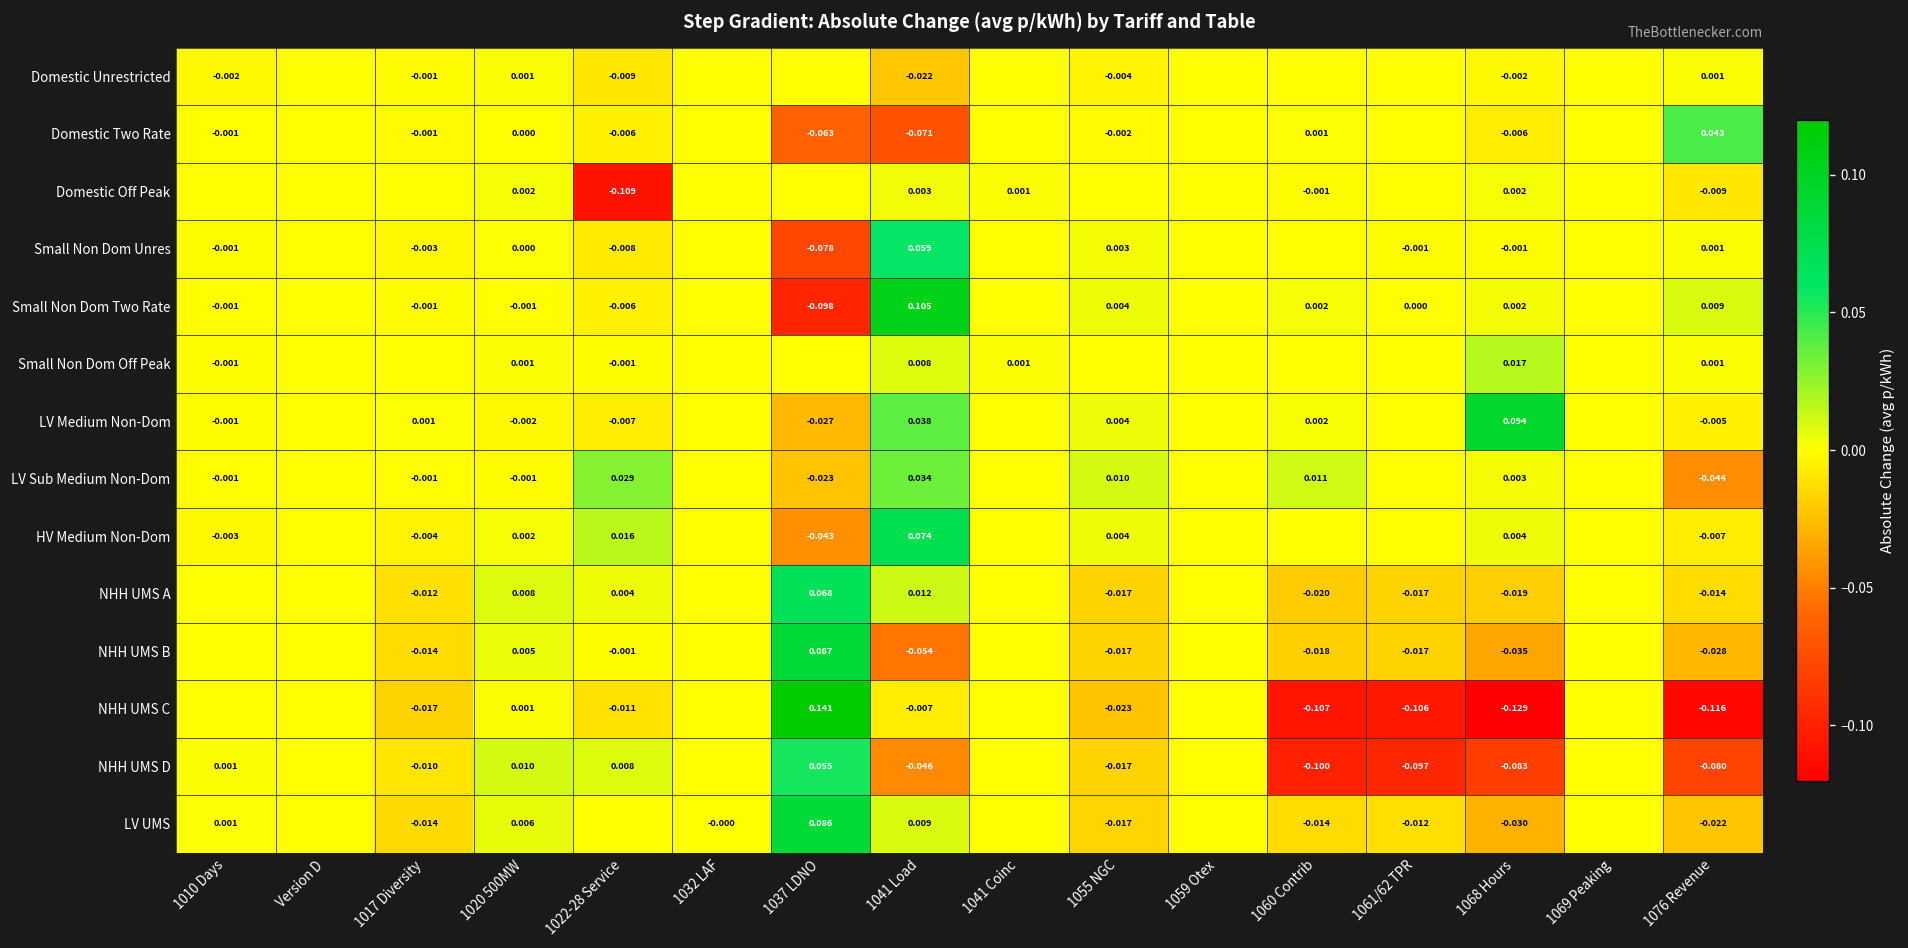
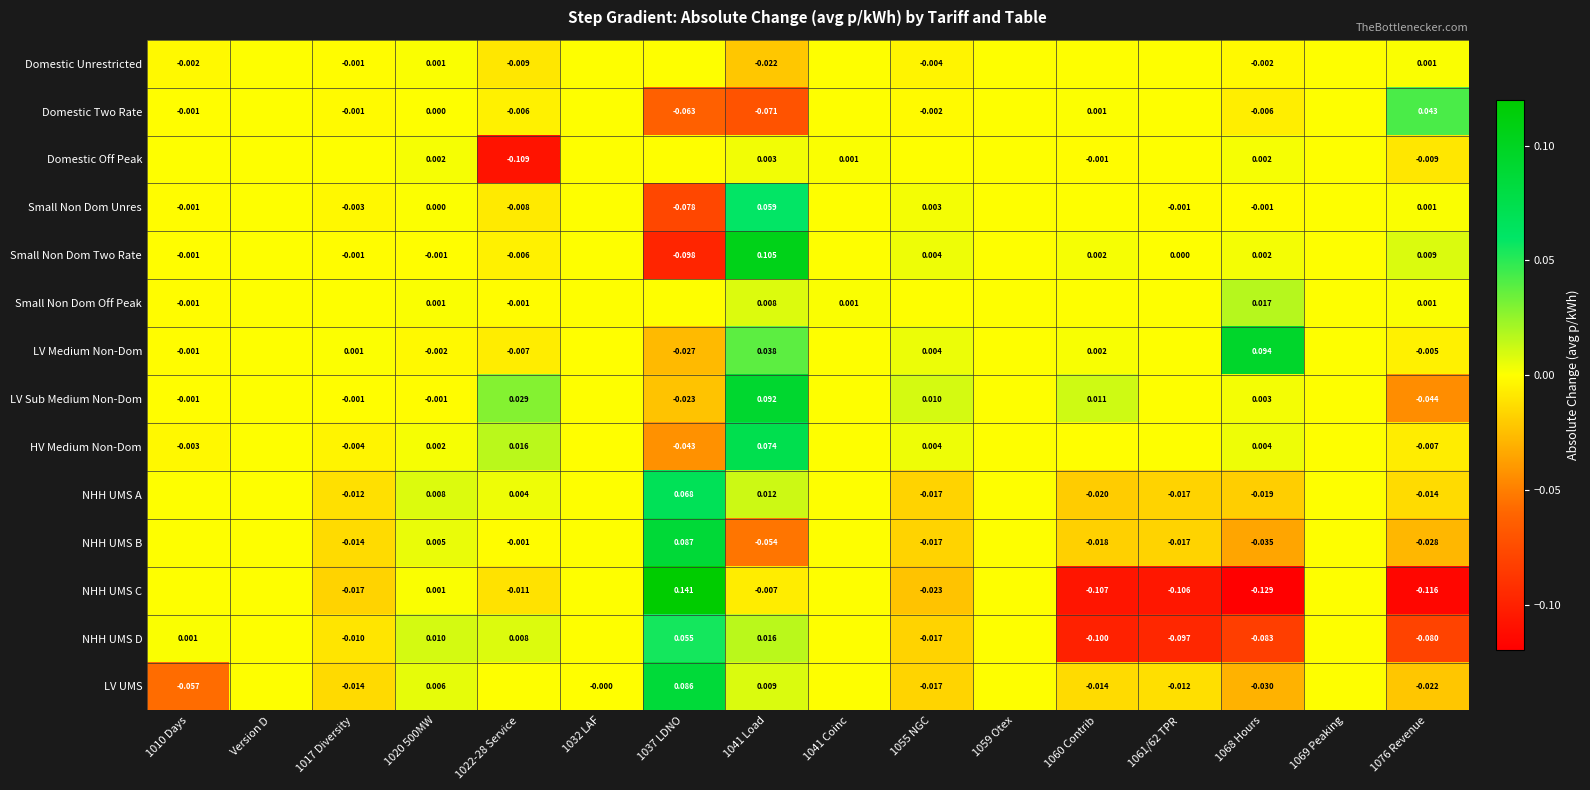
  {
    "Domestic Unrestricted": {
      "1010 Days": -0.002,
      "1017 Diversity": -0.001,
      "1020 500MW": 0.001,
      "1022-28 Service": -0.009,
      "1041 Load": -0.022,
      "1055 NGC": -0.004,
      "1068 Hours": -0.002,
      "1076 Revenue": 0.001
    },
    "Domestic Two Rate": {
      "1010 Days": -0.001,
      "1017 Diversity": -0.001,
      "1020 500MW": 0.000,
      "1022-28 Service": -0.006,
      "1037 LDNO": -0.063,
      "1041 Load": -0.071,
      "1055 NGC": -0.002,
      "1060 Contrib": 0.001,
      "1068 Hours": -0.006,
      "1076 Revenue": 0.043
    },
    "Domestic Off Peak": {
      "1020 500MW": 0.002,
      "1022-28 Service": -0.109,
      "1041 Load": 0.003,
      "1041 Coinc": 0.001,
      "1060 Contrib": -0.001,
      "1068 Hours": 0.002,
      "1076 Revenue": -0.009
    },
    "Small Non Dom Unres": {
      "1010 Days": -0.001,
      "1017 Diversity": -0.003,
      "1020 500MW": 0.000,
      "1022-28 Service": -0.008,
      "1037 LDNO": -0.078,
      "1041 Load": 0.059,
      "1055 NGC": 0.003,
      "1061/62 TPR": -0.001,
      "1068 Hours": -0.001,
      "1076 Revenue": 0.001
    },
    "Small Non Dom Two Rate": {
      "1010 Days": -0.001,
      "1017 Diversity": -0.001,
      "1020 500MW": -0.001,
      "1022-28 Service": -0.006,
      "1037 LDNO": -0.098,
      "1041 Load": 0.105,
      "1055 NGC": 0.004,
      "1060 Contrib": 0.002,
      "1061/62 TPR": 0.000,
      "1068 Hours": 0.002,
      "1076 Revenue": 0.009
    },
    "Small Non Dom Off Peak": {
      "1010 Days": -0.001,
      "1020 500MW": 0.001,
      "1022-28 Service": -0.001,
      "1041 Load": 0.008,
      "1041 Coinc": 0.001,
      "1068 Hours": 0.017,
      "1076 Revenue": 0.001
    },
    "LV Medium Non-Dom": {
      "1010 Days": -0.001,
      "1017 Diversity": 0.001,
      "1020 500MW": -0.002,
      "1022-28 Service": -0.007,
      "1037 LDNO": -0.027,
      "1041 Load": 0.038,
      "1055 NGC": 0.004,
      "1060 Contrib": 0.002,
      "1068 Hours": 0.094,
      "1076 Revenue": -0.005
    },
    "LV Sub Medium Non-Dom": {
      "1010 Days": -0.001,
      "1017 Diversity": -0.001,
      "1020 500MW": -0.001,
      "1022-28 Service": 0.029,
      "1037 LDNO": -0.023,
-     "1041 Load": 0.034,
+     "1041 Load": 0.092,
      "1055 NGC": 0.010,
      "1060 Contrib": 0.011,
      "1068 Hours": 0.003,
      "1076 Revenue": -0.044
    },
    "HV Medium Non-Dom": {
      "1010 Days": -0.003,
      "1017 Diversity": -0.004,
      "1020 500MW": 0.002,
      "1022-28 Service": 0.016,
      "1037 LDNO": -0.043,
      "1041 Load": 0.074,
      "1055 NGC": 0.004,
      "1068 Hours": 0.004,
      "1076 Revenue": -0.007
    },
    "NHH UMS A": {
      "1017 Diversity": -0.012,
      "1020 500MW": 0.008,
      "1022-28 Service": 0.004,
      "1037 LDNO": 0.068,
      "1041 Load": 0.012,
      "1055 NGC": -0.017,
      "1060 Contrib": -0.020,
      "1061/62 TPR": -0.017,
      "1068 Hours": -0.019,
      "1076 Revenue": -0.014
    },
    "NHH UMS B": {
      "1017 Diversity": -0.014,
      "1020 500MW": 0.005,
      "1022-28 Service": -0.001,
      "1037 LDNO": 0.087,
      "1041 Load": -0.054,
      "1055 NGC": -0.017,
      "1060 Contrib": -0.018,
      "1061/62 TPR": -0.017,
      "1068 Hours": -0.035,
      "1076 Revenue": -0.028
    },
    "NHH UMS C": {
      "1017 Diversity": -0.017,
      "1020 500MW": 0.001,
      "1022-28 Service": -0.011,
      "1037 LDNO": 0.141,
      "1041 Load": -0.007,
      "1055 NGC": -0.023,
      "1060 Contrib": -0.107,
      "1061/62 TPR": -0.106,
      "1068 Hours": -0.129,
      "1076 Revenue": -0.116
    },
    "NHH UMS D": {
      "1010 Days": 0.001,
      "1017 Diversity": -0.010,
      "1020 500MW": 0.010,
      "1022-28 Service": 0.008,
      "1037 LDNO": 0.055,
-     "1041 Load": -0.046,
+     "1041 Load": 0.016,
      "1055 NGC": -0.017,
      "1060 Contrib": -0.100,
      "1061/62 TPR": -0.097,
      "1068 Hours": -0.083,
      "1076 Revenue": -0.080
    },
    "LV UMS": {
-     "1010 Days": 0.001,
+     "1010 Days": -0.057,
      "1017 Diversity": -0.014,
      "1020 500MW": 0.006,
      "1032 LAF": -0.000,
      "1037 LDNO": 0.086,
      "1041 Load": 0.009,
      "1055 NGC": -0.017,
      "1060 Contrib": -0.014,
      "1061/62 TPR": -0.012,
      "1068 Hours": -0.030,
      "1076 Revenue": -0.022
    }
  }
